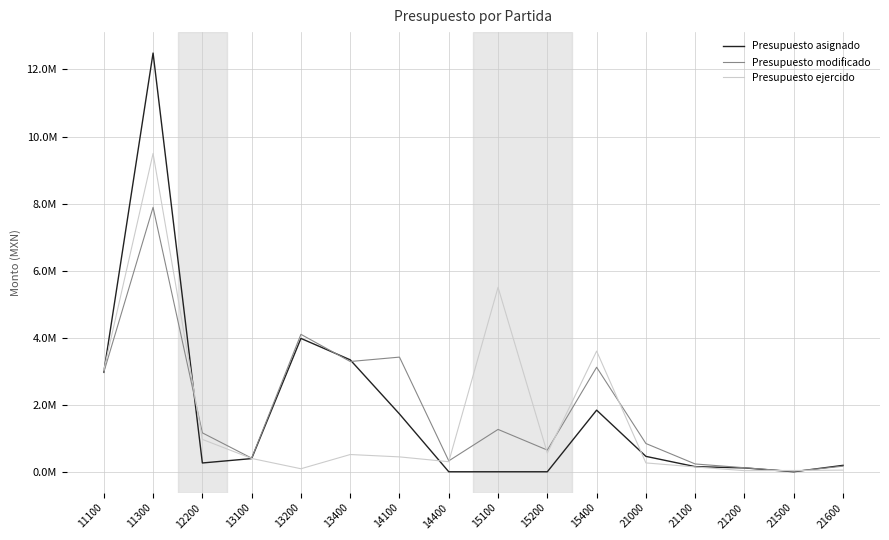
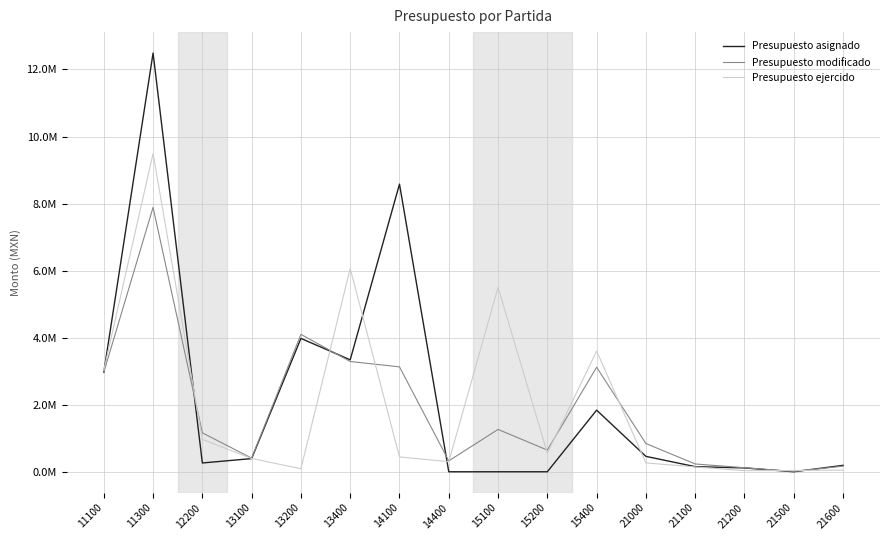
  {
    "Presupuesto asignado": {
      "11300": 12500000,
      "12200": 300000,
      "13200": 4000000,
-     "14100": 1700000,
+     "14100": 8600000,
      "14400": 0,
      "15100": 0,
      "15200": 0,
      "15400": 1800000,
      "21000": 500000
    },
    "Presupuesto modificado": {
      "11300": 7900000,
      "12200": 1200000,
      "13200": 4100000,
-     "14100": 3400000,
+     "14100": 3100000,
      "15100": 1300000,
      "15200": 600000,
      "15400": 3100000,
      "21000": 800000,
      "21100": 200000
    },
    "Presupuesto ejercido": {
      "11300": 9500000,
      "12200": 1000000,
      "13200": 100000,
-     "13400": 500000,
+     "13400": 6100000,
      "14100": 400000,
      "15100": 5500000,
      "15200": 600000,
      "15400": 3600000,
      "21000": 300000,
      "21200": 0,
      "21600": 0
    }
  }
